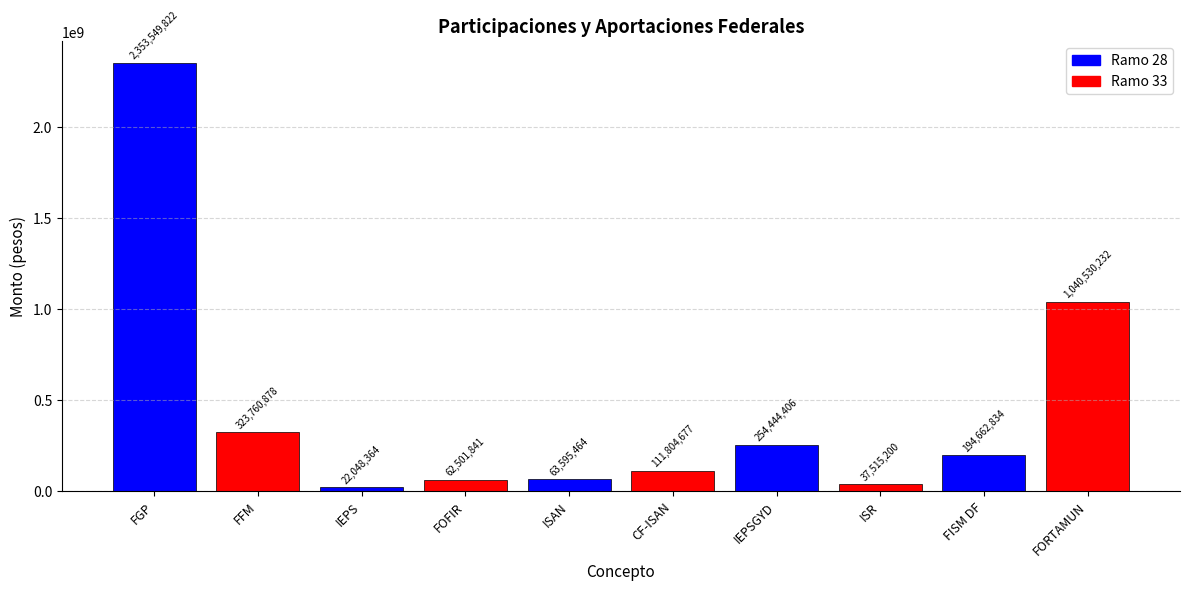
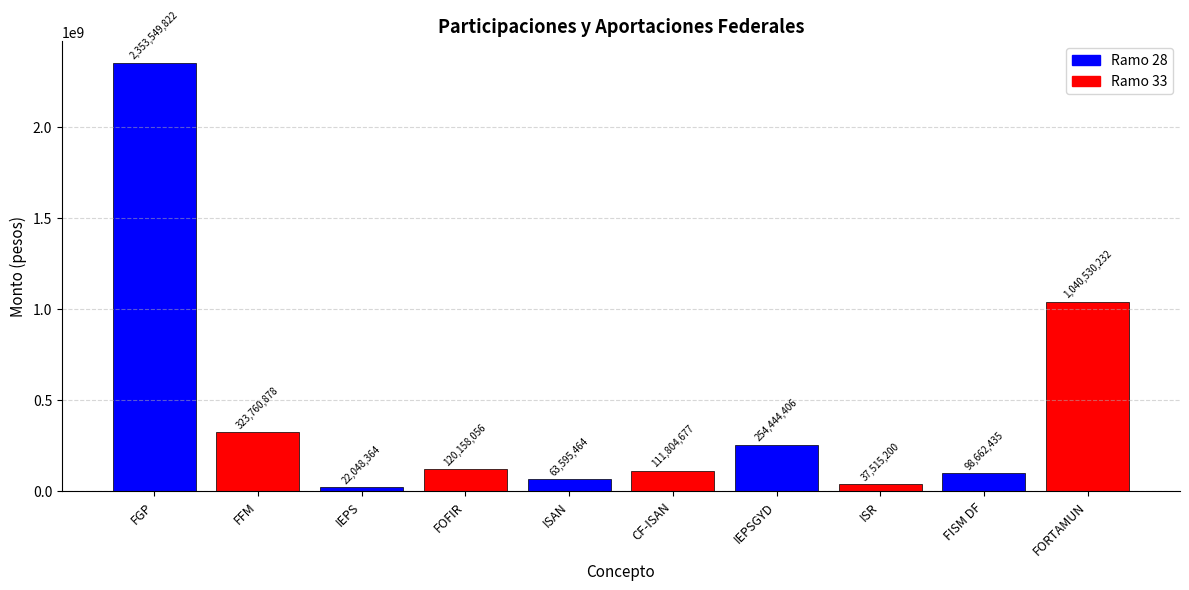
  {
    "FGP": "2,353,549,822",
    "FFM": "323,760,878",
    "IEPS": "22,048,364",
-   "FOFIR": "62,501,841",
+   "FOFIR": "120,158,056",
    "ISAN": "63,595,464",
    "CF-ISAN": "111,804,677",
    "IEPSGYD": "254,444,406",
    "ISR": "37,515,200",
-   "FISM DF": "194,662,834",
+   "FISM DF": "98,662,435",
    "FORTAMUN": "1,040,530,232"
  }
